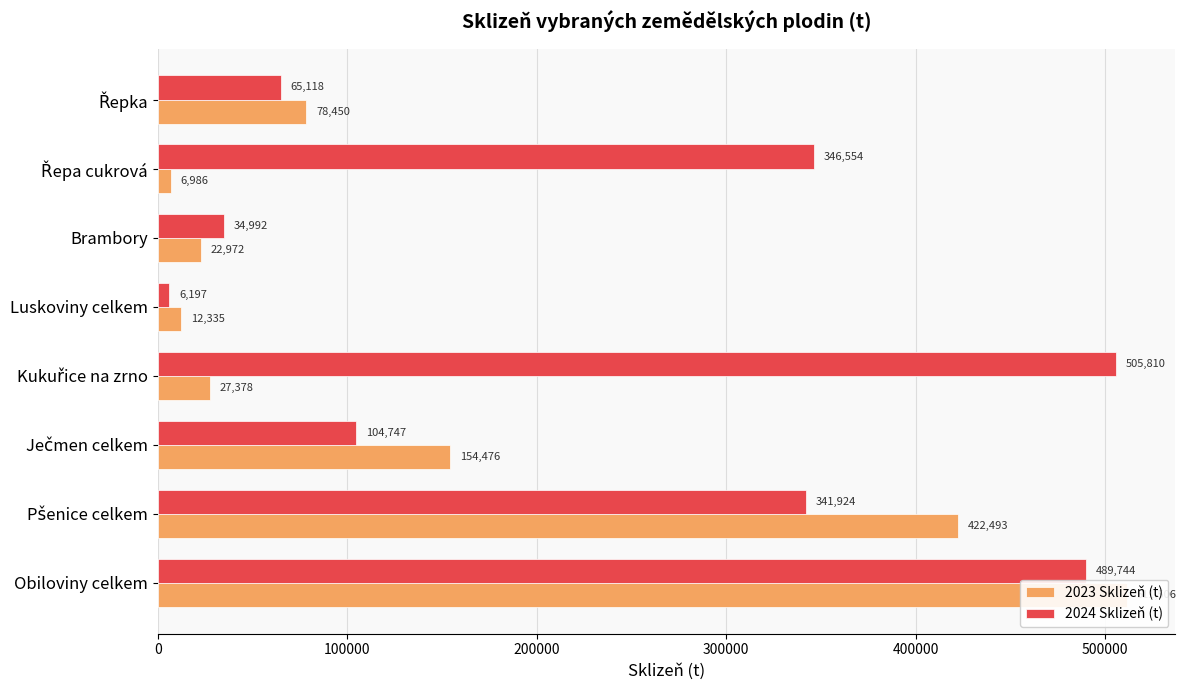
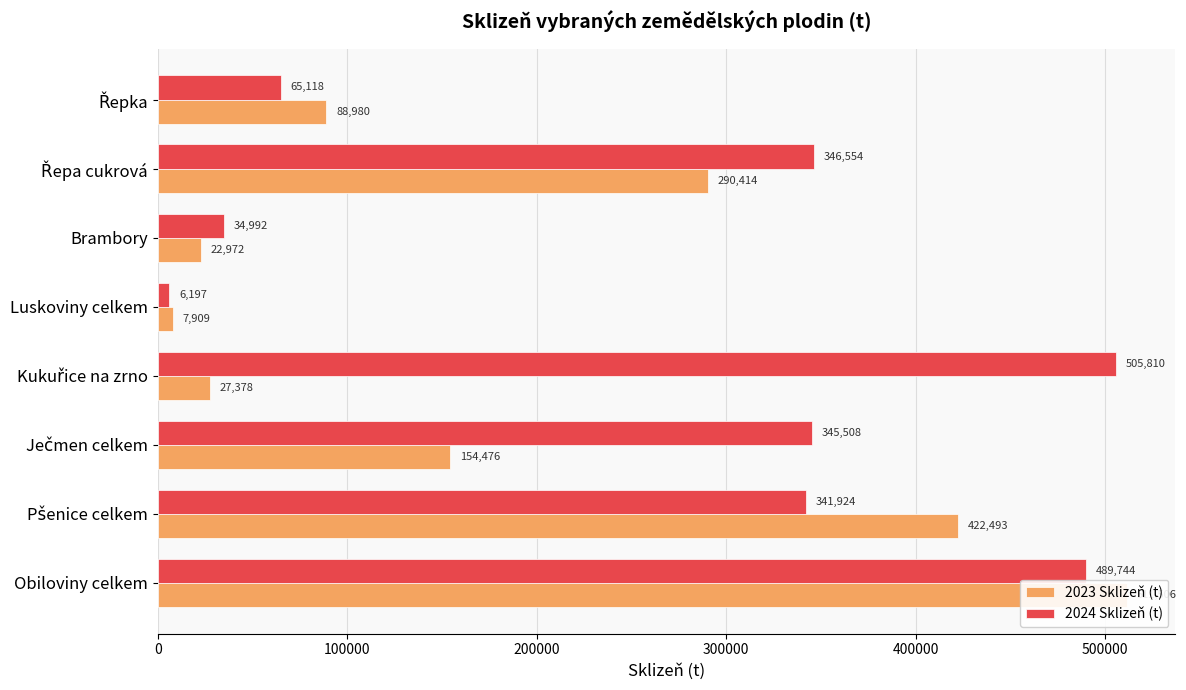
  {
    "2023 Sklizeň (t)": {
-     "Řepka": "78,450",
-     "Řepa cukrová": "6,986",
+     "Řepka": "88,980",
+     "Řepa cukrová": "290,414",
      "Brambory": "22,972",
-     "Luskoviny celkem": "12,335",
+     "Luskoviny celkem": "7,909",
      "Kukuřice na zrno": "27,378",
      "Ječmen celkem": "154,476",
      "Pšenice celkem": "422,493"
    },
    "2024 Sklizeň (t)": {
      "Řepka": "65,118",
      "Řepa cukrová": "346,554",
      "Brambory": "34,992",
      "Luskoviny celkem": "6,197",
      "Kukuřice na zrno": "505,810",
-     "Ječmen celkem": "104,747",
+     "Ječmen celkem": "345,508",
      "Pšenice celkem": "341,924",
      "Obiloviny celkem": "489,744"
    }
  }
